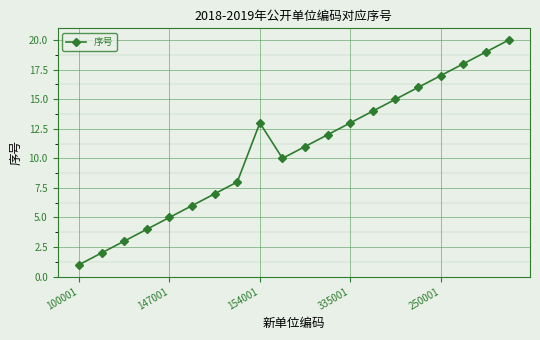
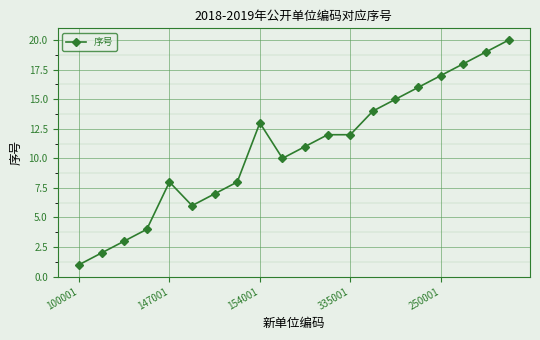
  {
    "100001": 1,
-   "147001": 5,
+   "147001": 8,
    "154001": 13,
-   "335001": 13,
+   "335001": 12,
    "250001": 17
  }
